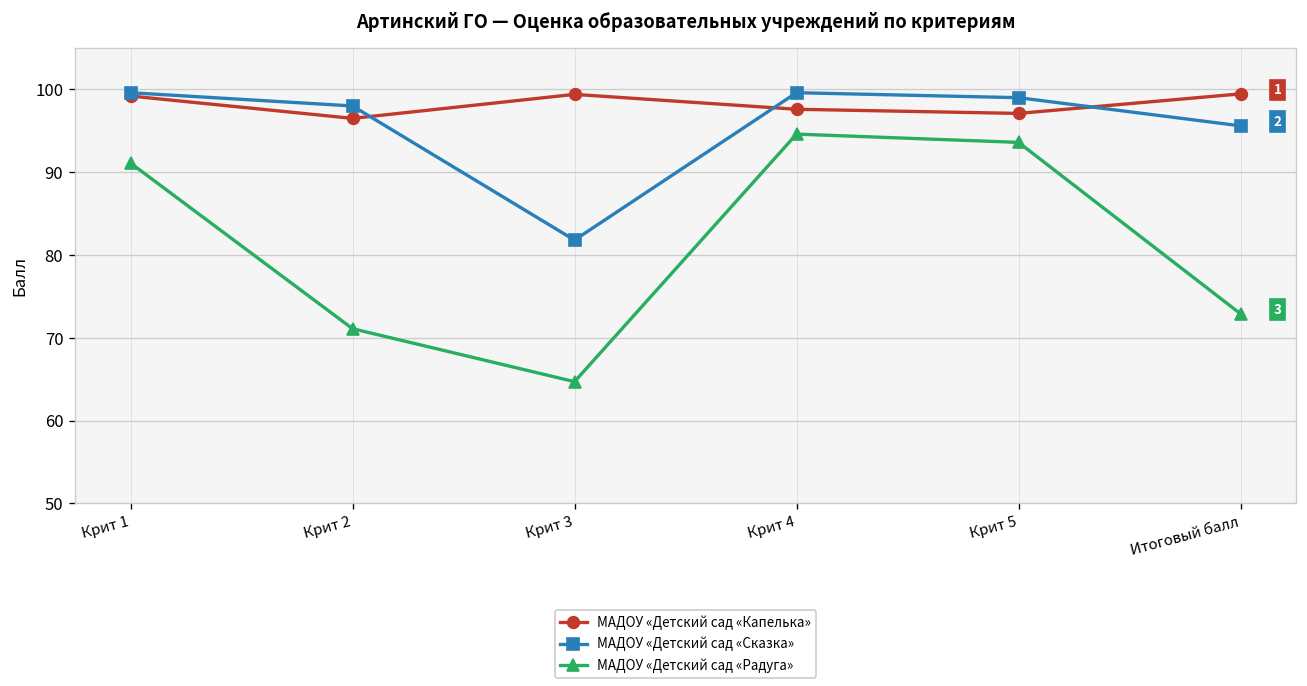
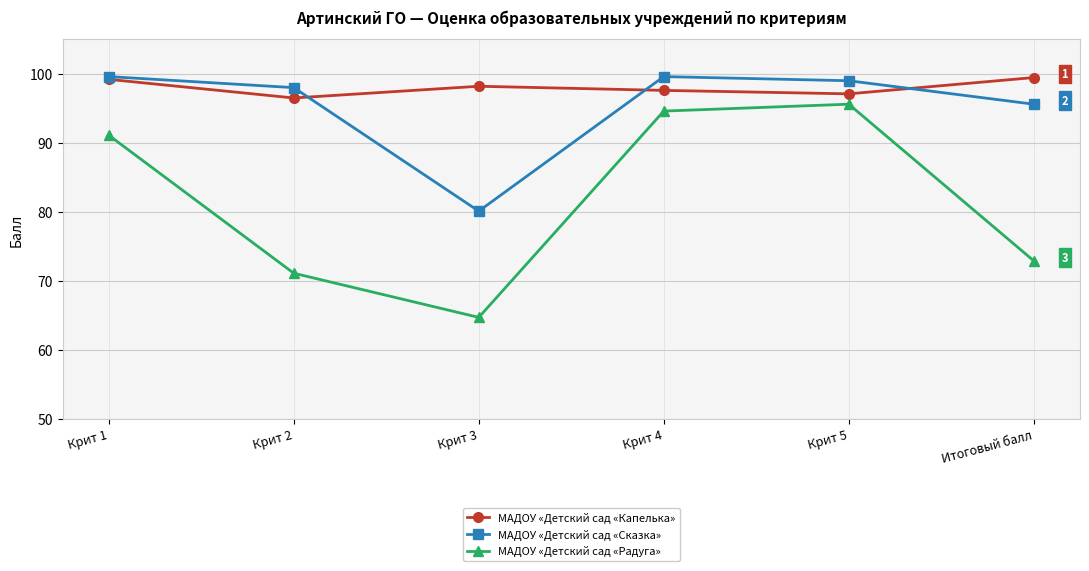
  {
    "МАДОУ «Детский сад «Капелька»": {
      "Крит 1": 99,
      "Крит 2": 97,
-     "Крит 3": 99,
+     "Крит 3": 98,
      "Крит 4": 98,
      "Крит 5": 97,
      "Итоговый балл": 99
    },
    "МАДОУ «Детский сад «Сказка»": {
      "Крит 1": 100,
      "Крит 2": 98,
-     "Крит 3": 82,
+     "Крит 3": 80,
      "Крит 4": 100,
      "Крит 5": 99,
      "Итоговый балл": 96
    },
    "МАДОУ «Детский сад «Радуга»": {
      "Крит 1": 91,
      "Крит 2": 71,
      "Крит 3": 65,
      "Крит 4": 95,
-     "Крит 5": 94,
+     "Крит 5": 96,
      "Итоговый балл": 73
    }
  }
